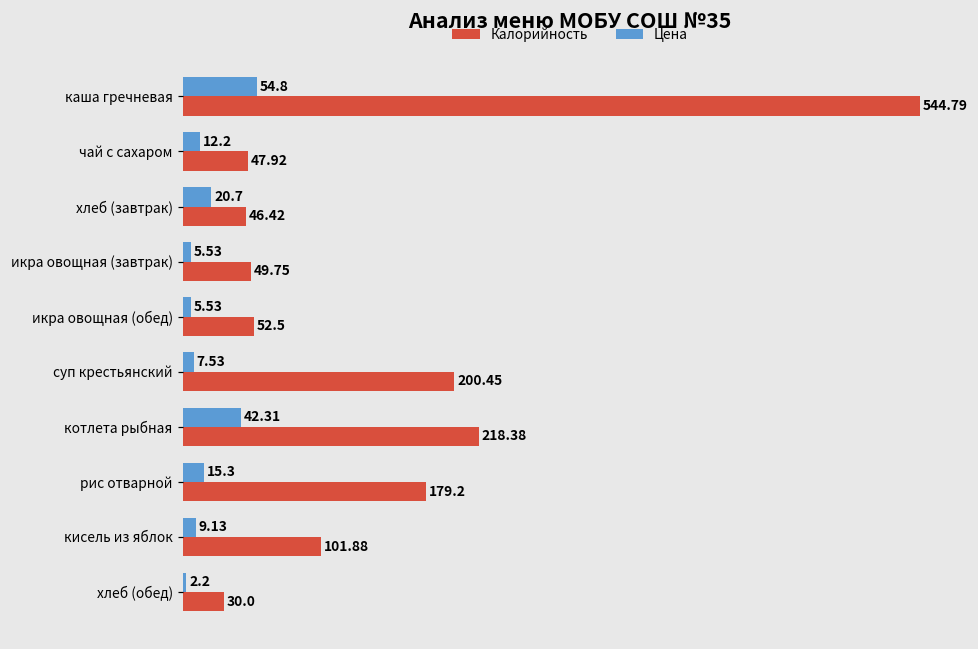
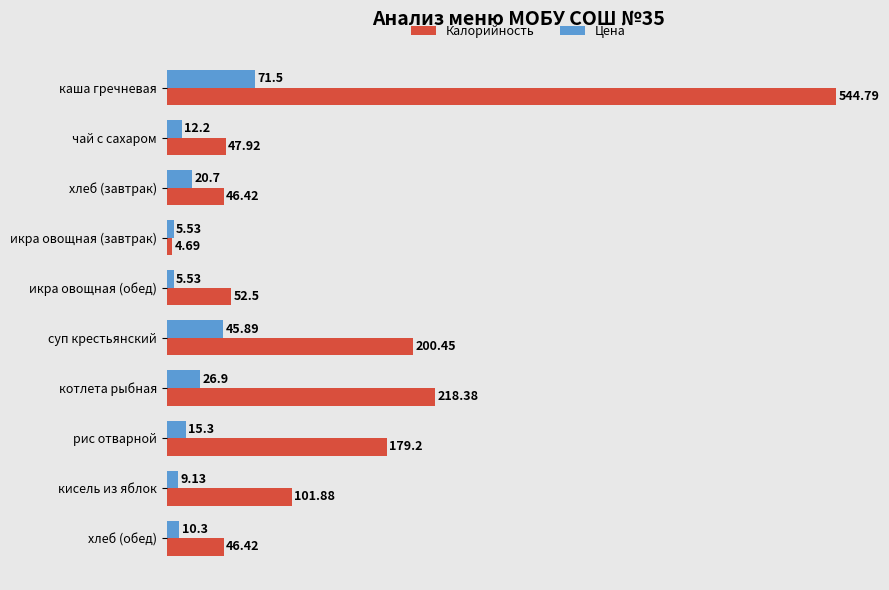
  {
    "Калорийность": {
      "каша гречневая": 544.79,
      "чай с сахаром": 47.92,
      "хлеб (завтрак)": 46.42,
-     "икра овощная (завтрак)": 49.75,
+     "икра овощная (завтрак)": 4.69,
      "икра овощная (обед)": 52.5,
      "суп крестьянский": 200.45,
      "котлета рыбная": 218.38,
      "рис отварной": 179.2,
      "кисель из яблок": 101.88,
-     "хлеб (обед)": 30.0
+     "хлеб (обед)": 46.42
    },
    "Цена": {
-     "каша гречневая": 54.8,
+     "каша гречневая": 71.5,
      "чай с сахаром": 12.2,
      "хлеб (завтрак)": 20.7,
      "икра овощная (завтрак)": 5.53,
      "икра овощная (обед)": 5.53,
-     "суп крестьянский": 7.53,
-     "котлета рыбная": 42.31,
+     "суп крестьянский": 45.89,
+     "котлета рыбная": 26.9,
      "рис отварной": 15.3,
      "кисель из яблок": 9.13,
-     "хлеб (обед)": 2.2
+     "хлеб (обед)": 10.3
    }
  }
